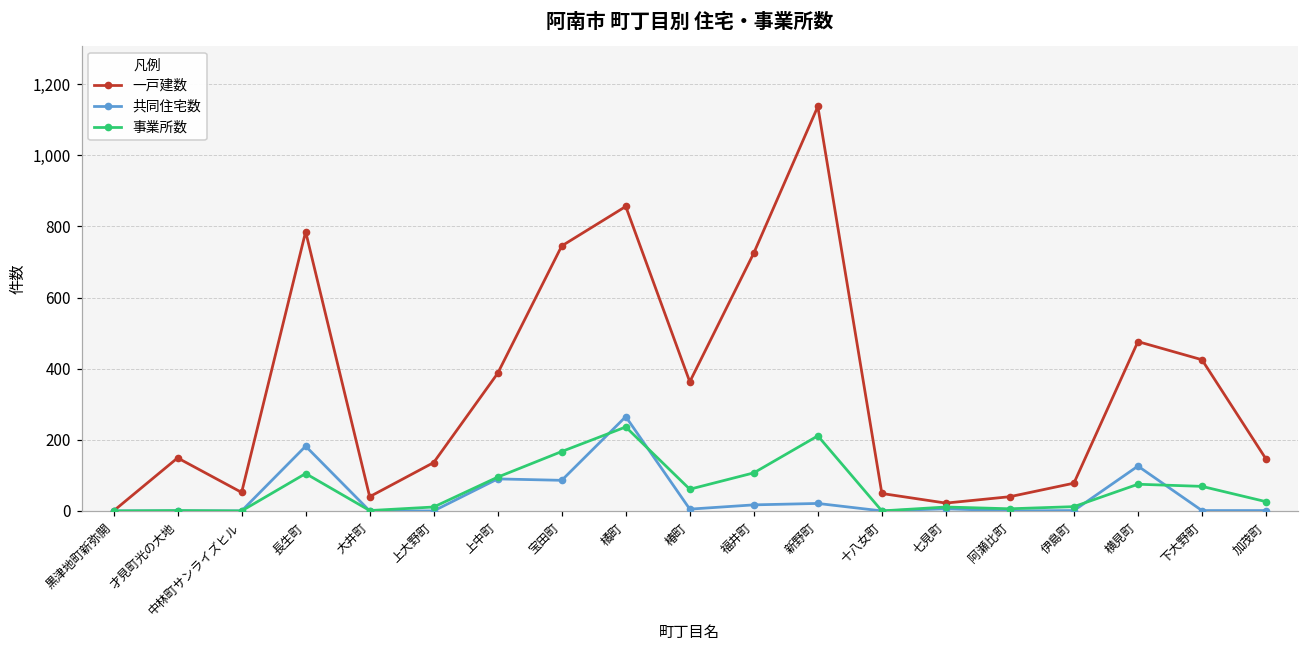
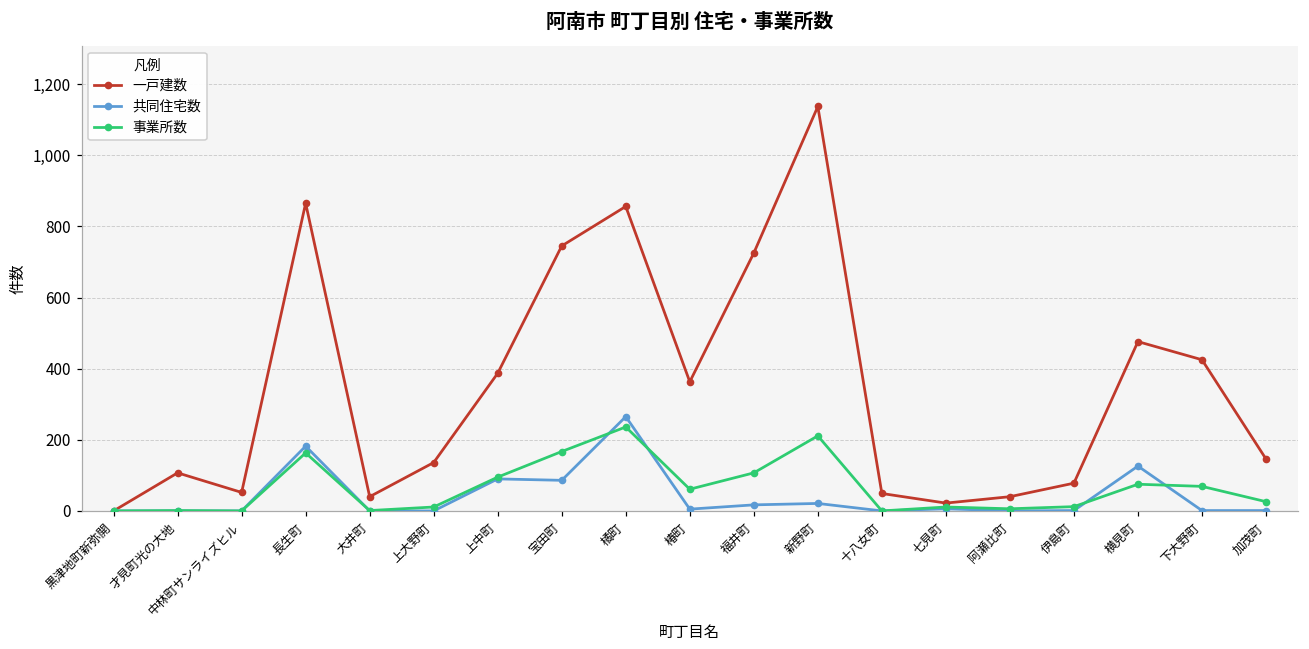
  {
    "一戸建数": {
-     "才見町光の大地": "150",
+     "才見町光の大地": "110",
      "中林町サンライズヒル": "50",
-     "長生町": "790",
+     "長生町": "870",
      "大井町": "40",
      "上大野町": "140",
      "上中町": "390",
      "宝田町": "750",
      "橘町": "860",
      "椿町": "360",
      "福井町": "730",
      "新野町": "1,140",
      "十八女町": "50",
      "七見町": "20",
      "阿瀬比町": "40",
      "伊島町": "80",
      "横見町": "480",
      "下大野町": "430",
      "加茂町": "150"
    },
    "共同住宅数": {
      "長生町": "180",
      "上大野町": "0",
      "宝田町": "90",
      "橘町": "270",
      "椿町": "10",
      "福井町": "20",
      "新野町": "20",
      "伊島町": "0",
      "横見町": "130",
      "下大野町": "0",
      "加茂町": "0"
    },
    "事業所数": {
-     "長生町": "110",
+     "長生町": "160",
      "上大野町": "10",
      "宝田町": "170",
      "橘町": "240",
      "椿町": "60",
      "福井町": "110",
      "新野町": "210",
      "伊島町": "10",
      "横見町": "80",
      "下大野町": "70",
      "加茂町": "30"
    }
  }
